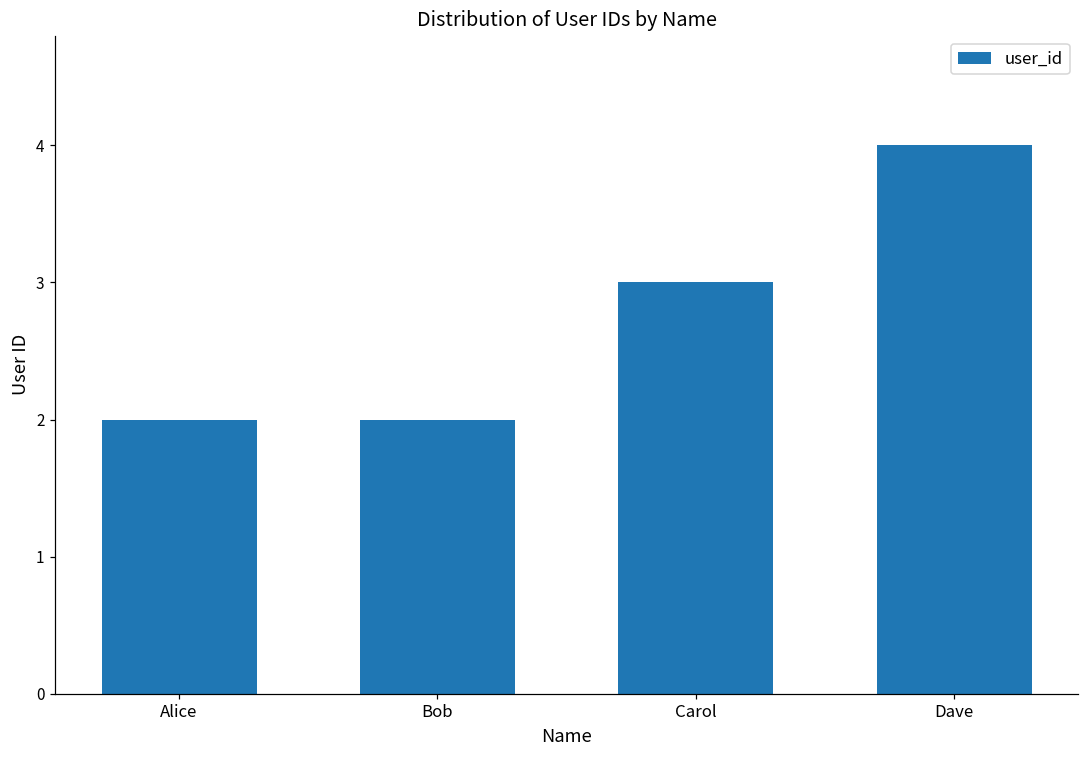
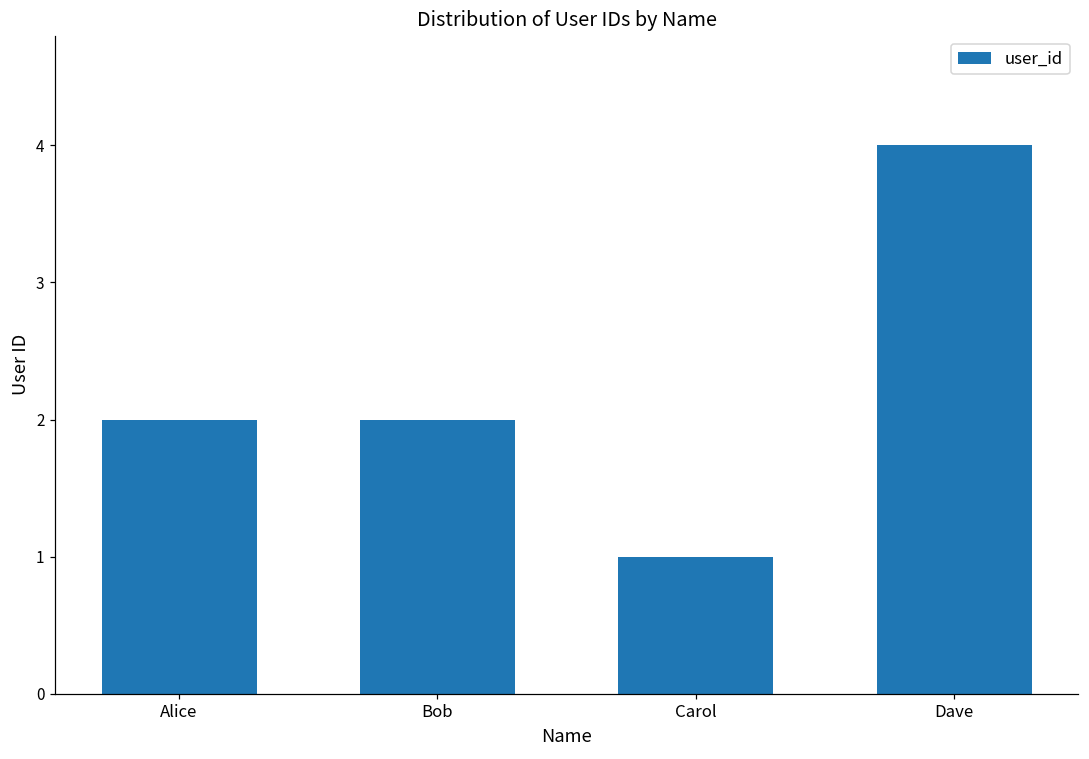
  {
    "Alice": 2,
    "Bob": 2,
-   "Carol": 3,
+   "Carol": 1,
    "Dave": 4
  }
